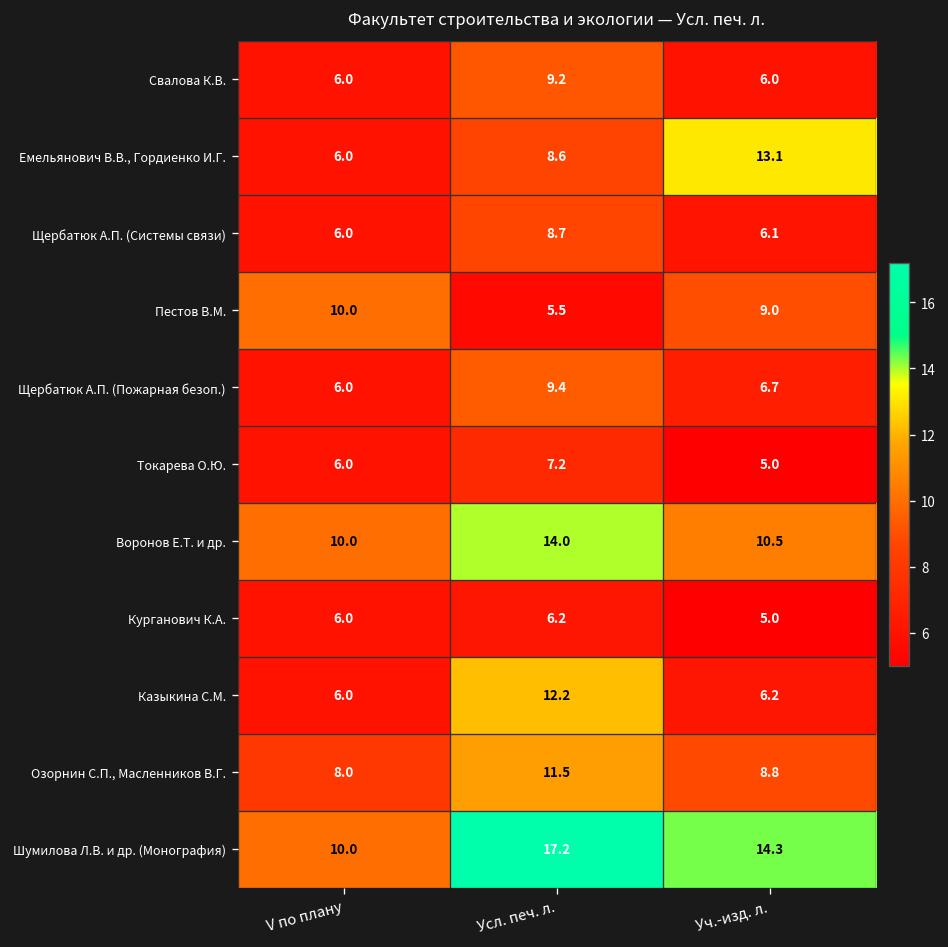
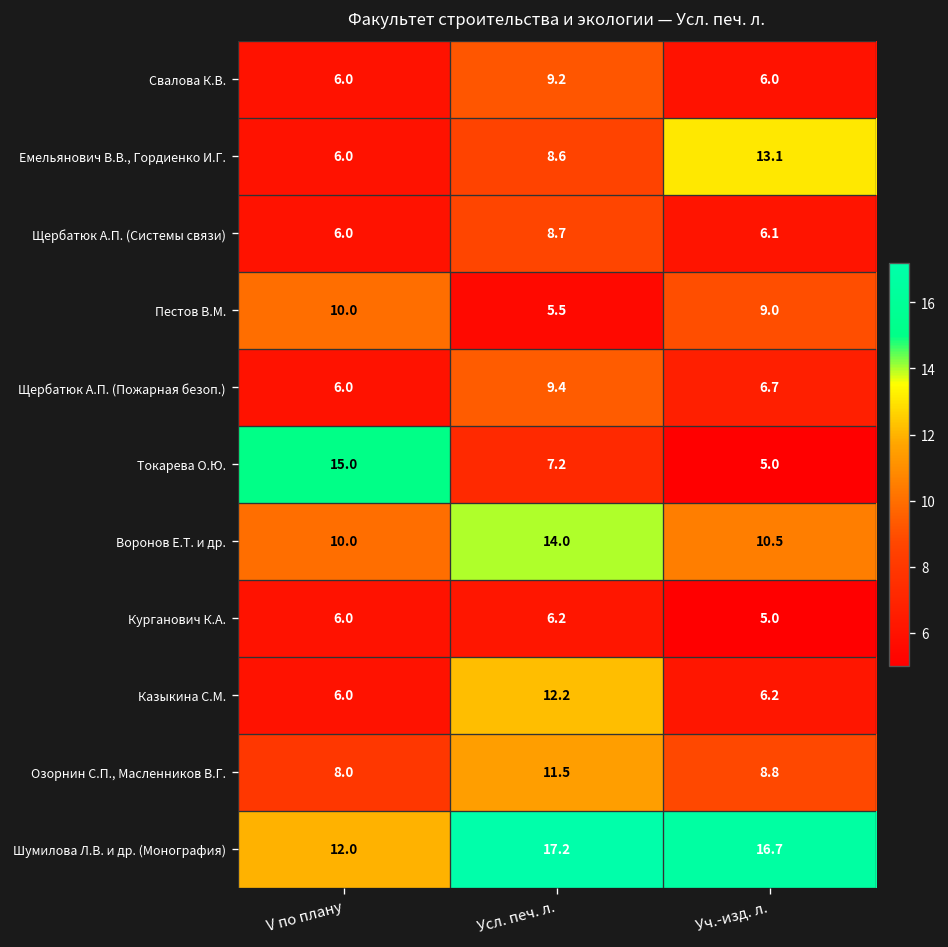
  {
    "Свалова К.В.": {
      "V по плану": 6.0,
      "Усл. печ. л.": 9.2,
      "Уч.-изд. л.": 6.0
    },
    "Емельянович В.В., Гордиенко И.Г.": {
      "V по плану": 6.0,
      "Усл. печ. л.": 8.6,
      "Уч.-изд. л.": 13.1
    },
    "Щербатюк А.П. (Системы связи)": {
      "V по плану": 6.0,
      "Усл. печ. л.": 8.7,
      "Уч.-изд. л.": 6.1
    },
    "Пестов В.М.": {
      "V по плану": 10.0,
      "Усл. печ. л.": 5.5,
      "Уч.-изд. л.": 9.0
    },
    "Щербатюк А.П. (Пожарная безоп.)": {
      "V по плану": 6.0,
      "Усл. печ. л.": 9.4,
      "Уч.-изд. л.": 6.7
    },
    "Токарева О.Ю.": {
-     "V по плану": 6.0,
+     "V по плану": 15.0,
      "Усл. печ. л.": 7.2,
      "Уч.-изд. л.": 5.0
    },
    "Воронов Е.Т. и др.": {
      "V по плану": 10.0,
      "Усл. печ. л.": 14.0,
      "Уч.-изд. л.": 10.5
    },
    "Курганович К.А.": {
      "V по плану": 6.0,
      "Усл. печ. л.": 6.2,
      "Уч.-изд. л.": 5.0
    },
    "Казыкина С.М.": {
      "V по плану": 6.0,
      "Усл. печ. л.": 12.2,
      "Уч.-изд. л.": 6.2
    },
    "Озорнин С.П., Масленников В.Г.": {
      "V по плану": 8.0,
      "Усл. печ. л.": 11.5,
      "Уч.-изд. л.": 8.8
    },
    "Шумилова Л.В. и др. (Монография)": {
-     "V по плану": 10.0,
+     "V по плану": 12.0,
      "Усл. печ. л.": 17.2,
-     "Уч.-изд. л.": 14.3
+     "Уч.-изд. л.": 16.7
    }
  }
